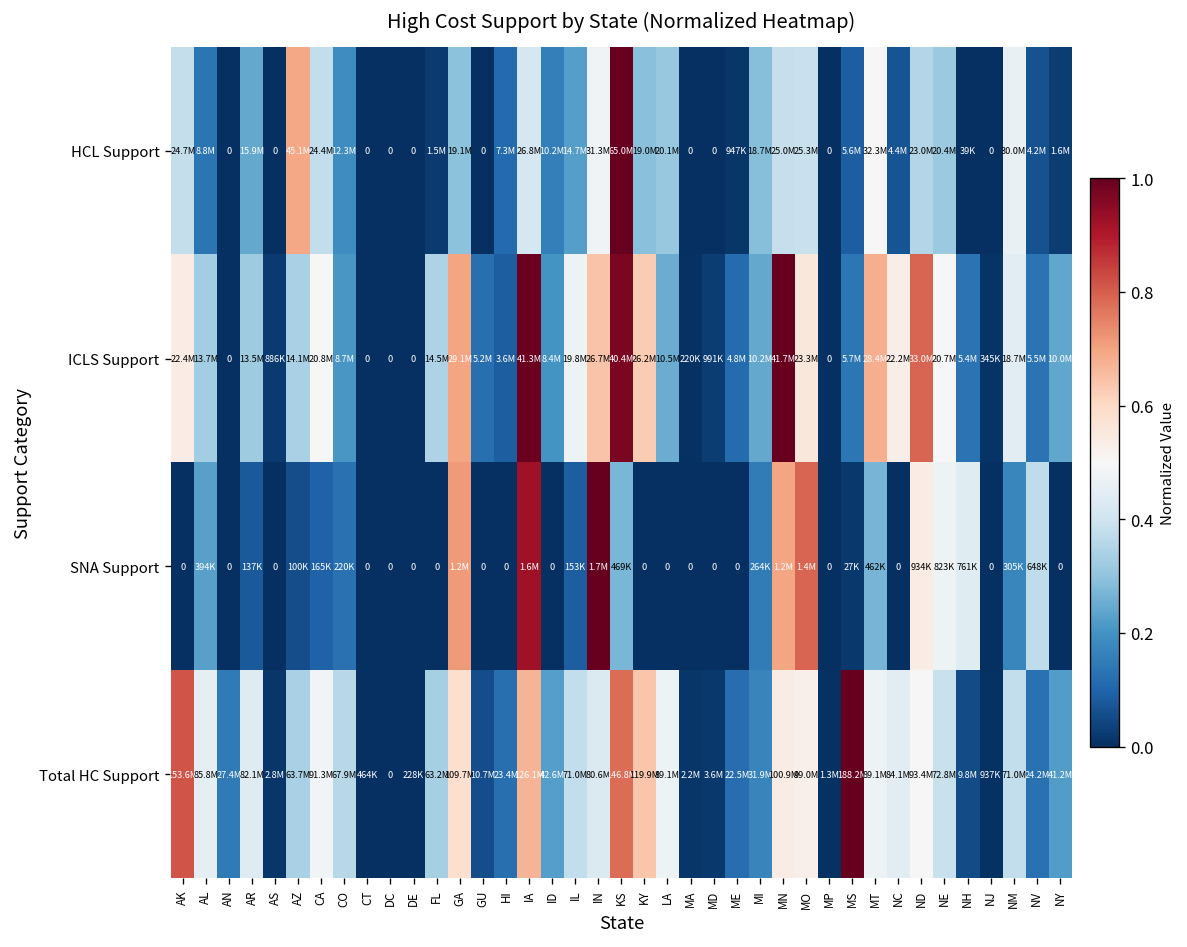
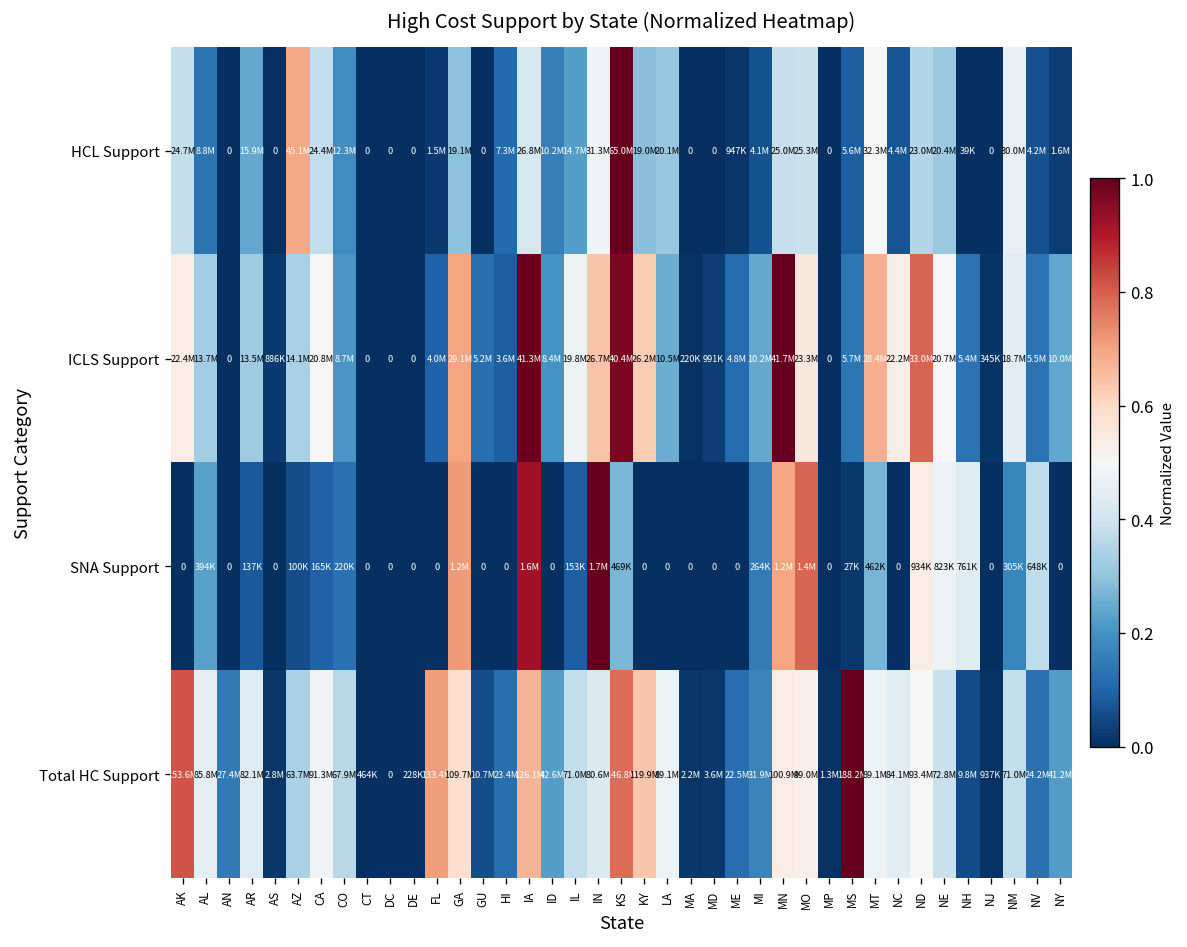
  {
    "HCL Support": {
      "AK": "24.7M",
      "AL": "8.8M",
      "AN": "0",
      "AR": "15.9M",
      "AS": "0",
      "AZ": "45.1M",
      "CA": "24.4M",
      "CO": "12.3M",
      "CT": "0",
      "DC": "0",
      "DE": "0",
      "FL": "1.5M",
      "GA": "19.1M",
      "GU": "0",
      "HI": "7.3M",
      "IA": "26.8M",
      "ID": "10.2M",
      "IL": "14.7M",
      "IN": "31.3M",
      "KS": "65.0M",
      "KY": "19.0M",
      "LA": "20.1M",
      "MA": "0",
      "MD": "0",
      "ME": "947K",
-     "MI": "18.7M",
+     "MI": "4.1M",
      "MN": "25.0M",
      "MO": "25.3M",
      "MP": "0",
      "MS": "5.6M",
      "MT": "32.3M",
      "NC": "4.4M",
      "ND": "23.0M",
      "NE": "20.4M",
      "NH": "39K",
      "NJ": "0",
      "NM": "30.0M",
      "NV": "4.2M",
      "NY": "1.6M"
    },
    "ICLS Support": {
      "AK": "22.4M",
      "AL": "13.7M",
      "AN": "0",
      "AR": "13.5M",
      "AS": "886K",
      "AZ": "14.1M",
      "CA": "20.8M",
      "CO": "8.7M",
      "CT": "0",
      "DC": "0",
      "DE": "0",
-     "FL": "14.5M",
+     "FL": "4.0M",
      "GA": "29.1M",
      "GU": "5.2M",
      "HI": "3.6M",
      "IA": "41.3M",
      "ID": "8.4M",
      "IL": "19.8M",
      "IN": "26.7M",
      "KS": "40.4M",
      "KY": "26.2M",
      "LA": "10.5M",
      "MA": "220K",
      "MD": "991K",
      "ME": "4.8M",
      "MI": "10.2M",
      "MN": "41.7M",
      "MO": "23.3M",
      "MP": "0",
      "MS": "5.7M",
      "MT": "28.4M",
      "NC": "22.2M",
      "ND": "33.0M",
      "NE": "20.7M",
      "NH": "5.4M",
      "NJ": "345K",
      "NM": "18.7M",
      "NV": "5.5M",
      "NY": "10.0M"
    },
    "SNA Support": {
      "AK": "0",
      "AL": "394K",
      "AN": "0",
      "AR": "137K",
      "AS": "0",
      "AZ": "100K",
      "CA": "165K",
      "CO": "220K",
      "CT": "0",
      "DC": "0",
      "DE": "0",
      "FL": "0",
      "GA": "1.2M",
      "GU": "0",
      "HI": "0",
      "IA": "1.6M",
      "ID": "0",
      "IL": "153K",
      "IN": "1.7M",
      "KS": "469K",
      "KY": "0",
      "LA": "0",
      "MA": "0",
      "MD": "0",
      "ME": "0",
      "MI": "264K",
      "MN": "1.2M",
      "MO": "1.4M",
      "MP": "0",
      "MS": "27K",
      "MT": "462K",
      "NC": "0",
      "ND": "934K",
      "NE": "823K",
      "NH": "761K",
      "NJ": "0",
      "NM": "305K",
      "NV": "648K",
      "NY": "0"
    },
    "Total HC Support": {
      "AN": "27.4M",
      "AR": "82.1M",
      "AS": "2.8M",
      "AZ": "63.7M",
      "CA": "91.3M",
      "CO": "67.9M",
      "CT": "464K",
      "DC": "0",
      "DE": "228K",
-     "FL": "63.2M",
+     "FL": "133.4M",
      "IL": "71.0M",
      "MA": "2.2M",
      "MD": "3.6M",
      "ME": "22.5M",
      "MP": "1.3M",
      "NC": "84.1M",
      "ND": "93.4M",
      "NE": "72.8M",
      "NH": "9.8M",
      "NJ": "937K",
      "NM": "71.0M",
      "NV": "24.2M",
      "NY": "41.2M"
    }
  }
